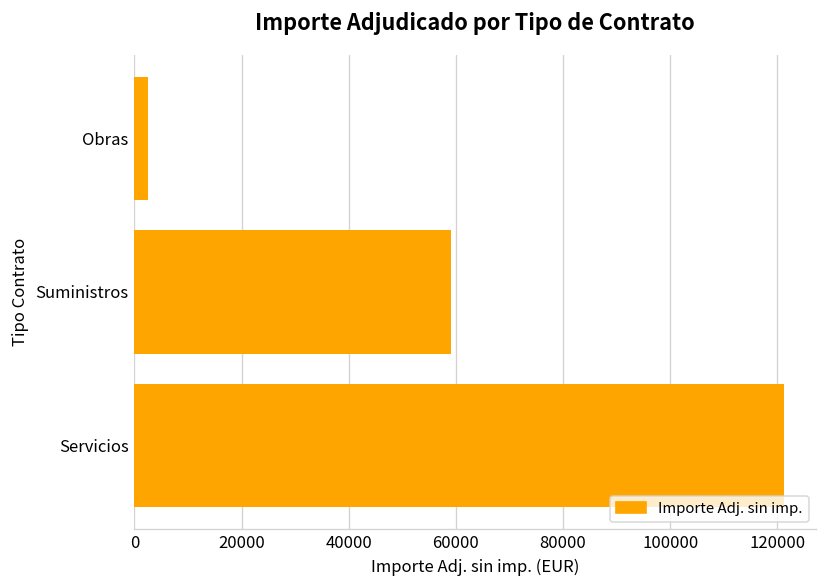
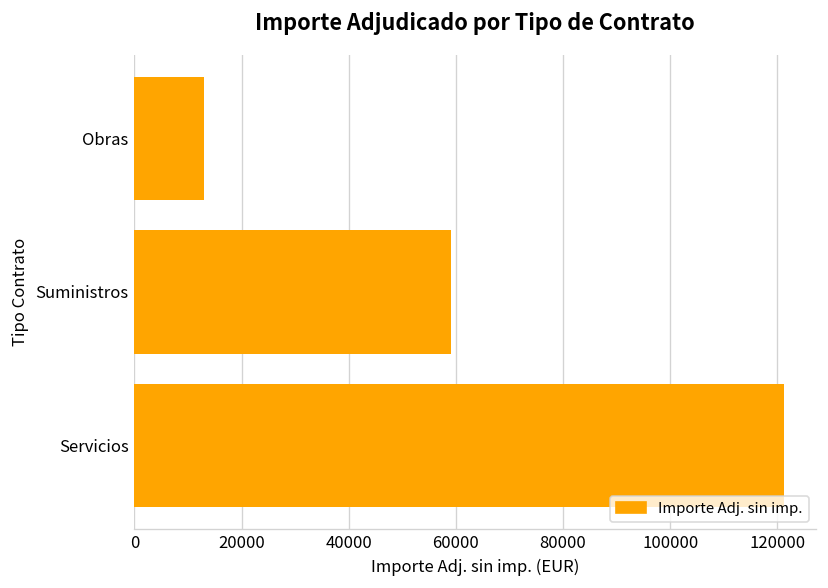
  {
-   "Obras": 3000,
+   "Obras": 13000,
    "Suministros": 59000,
    "Servicios": 121000
  }
